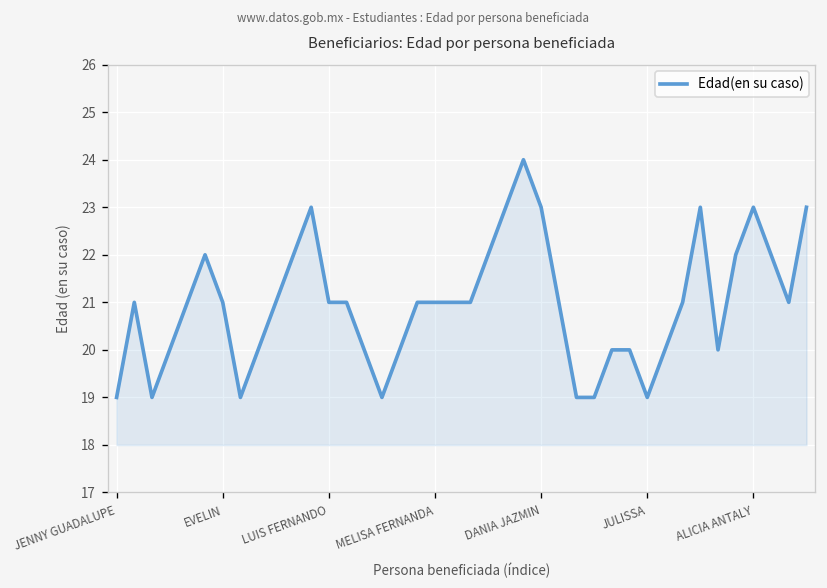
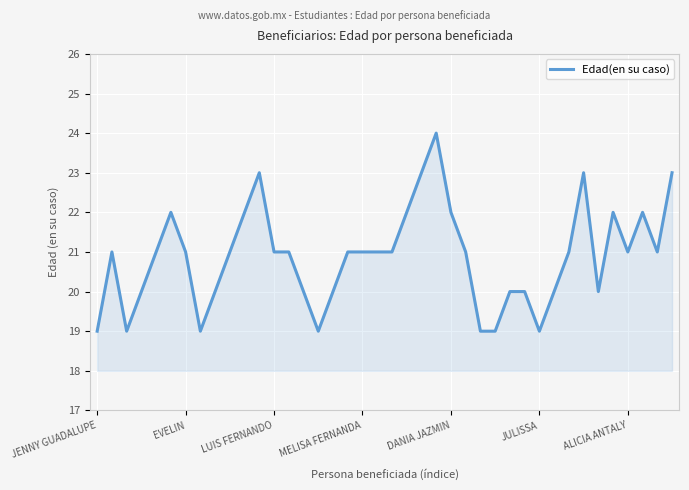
  {
    "JENNY GUADALUPE": 19,
    "EVELIN": 21,
    "LUIS FERNANDO": 21,
    "MELISA FERNANDA": 21,
-   "DANIA JAZMIN": 23,
+   "DANIA JAZMIN": 22,
    "JULISSA": 19,
-   "ALICIA ANTALY": 23
+   "ALICIA ANTALY": 21
  }
